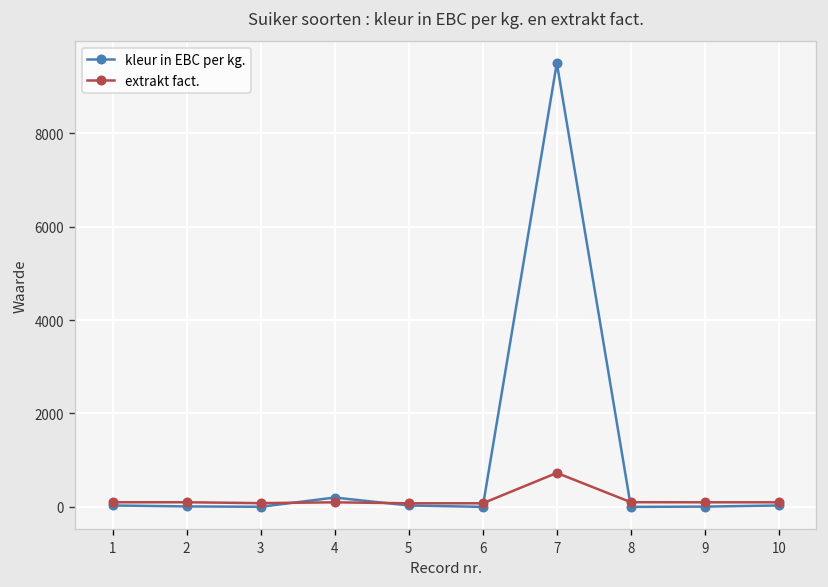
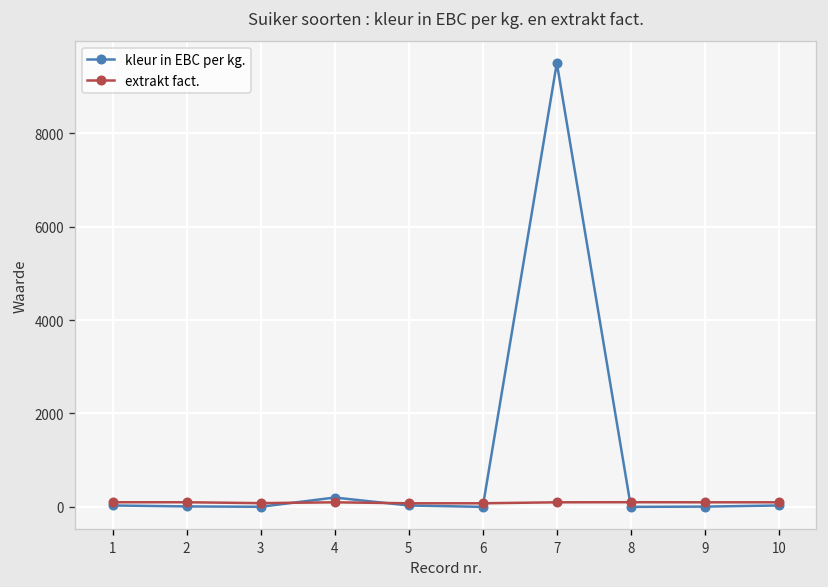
  {
    "kleur in EBC per kg.": {
      "1": 0,
      "2": 0,
      "3": 0,
      "4": 200,
      "6": 0,
      "7": 9500,
      "8": 0,
      "9": 0,
      "10": 0
    },
    "extrakt fact.": {
      "1": 100,
      "2": 100,
      "3": 100,
      "4": 100,
      "6": 100,
-     "7": 700,
+     "7": 100,
      "8": 100,
      "9": 100,
      "10": 100
    }
  }
